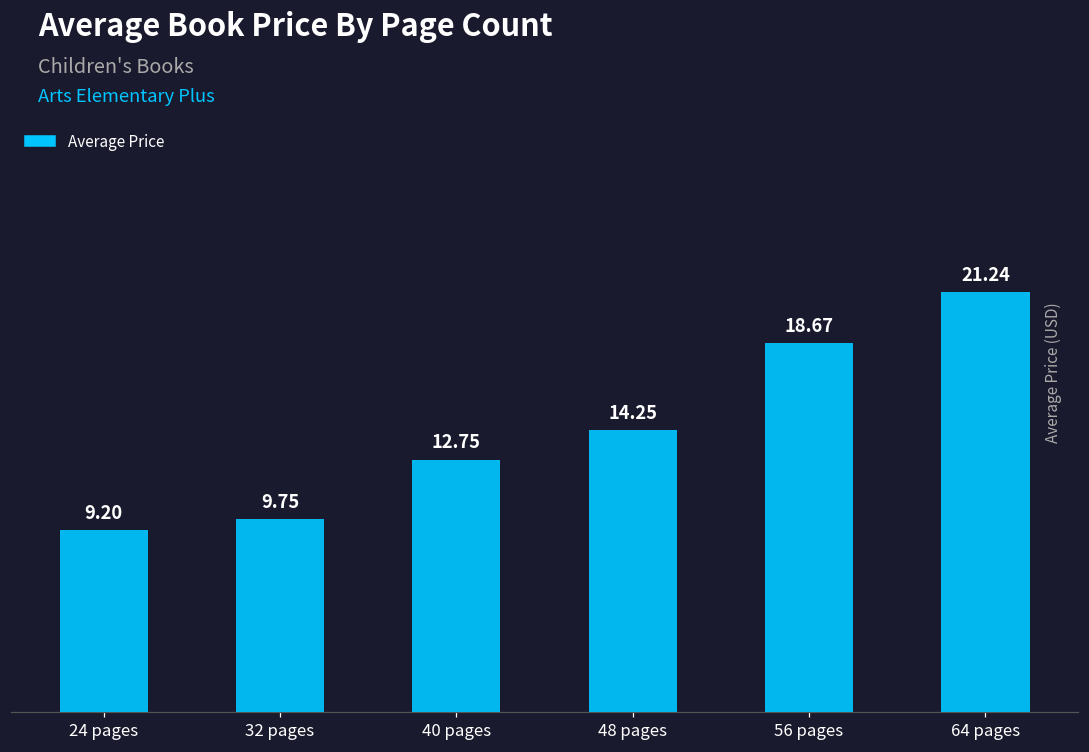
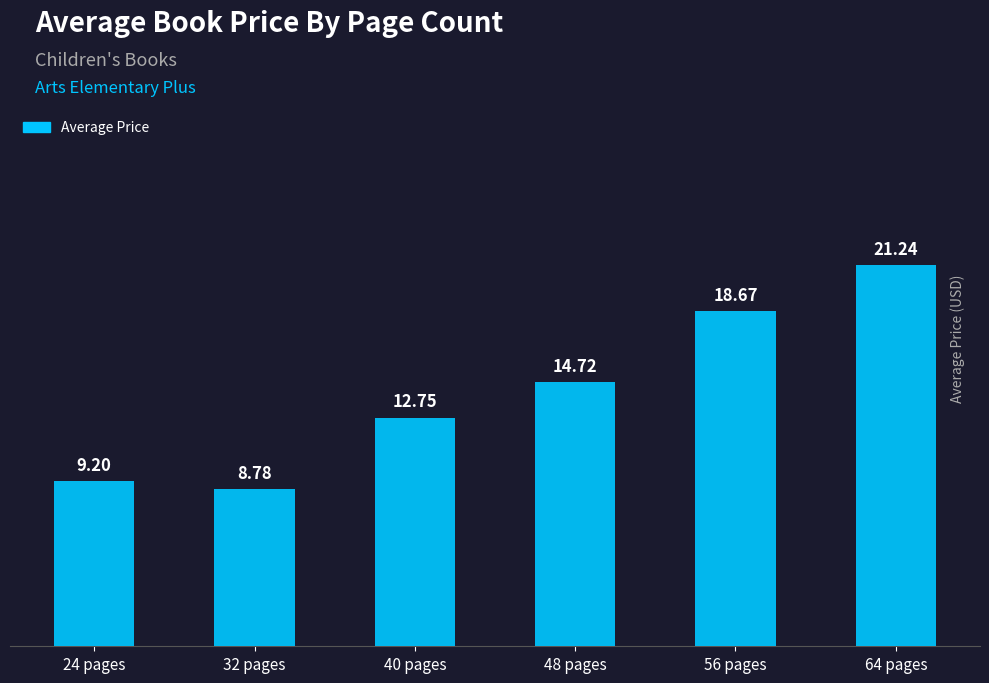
  {
    "24 pages": 9.20,
-   "32 pages": 9.75,
+   "32 pages": 8.78,
    "40 pages": 12.75,
-   "48 pages": 14.25,
+   "48 pages": 14.72,
    "56 pages": 18.67,
    "64 pages": 21.24
  }
